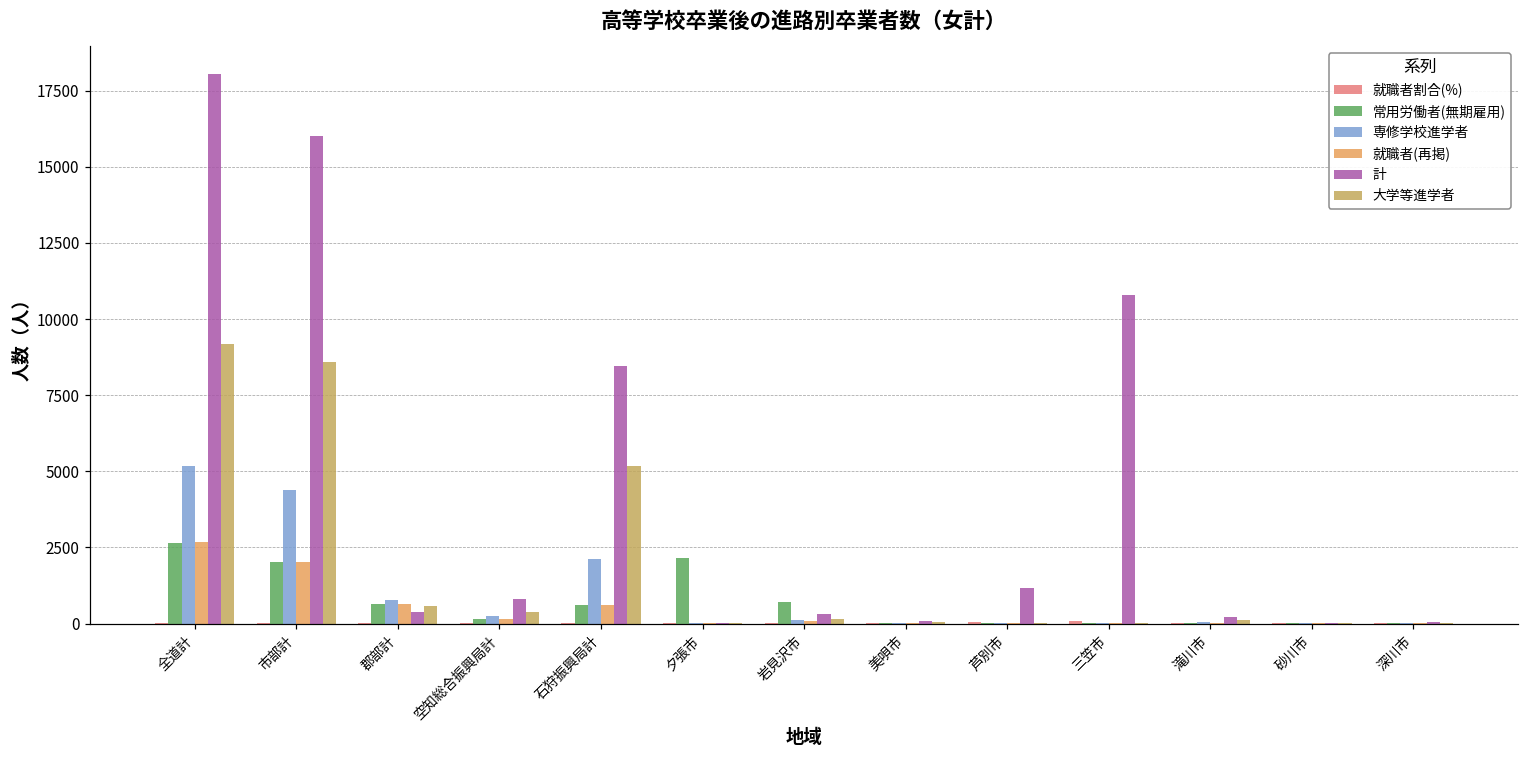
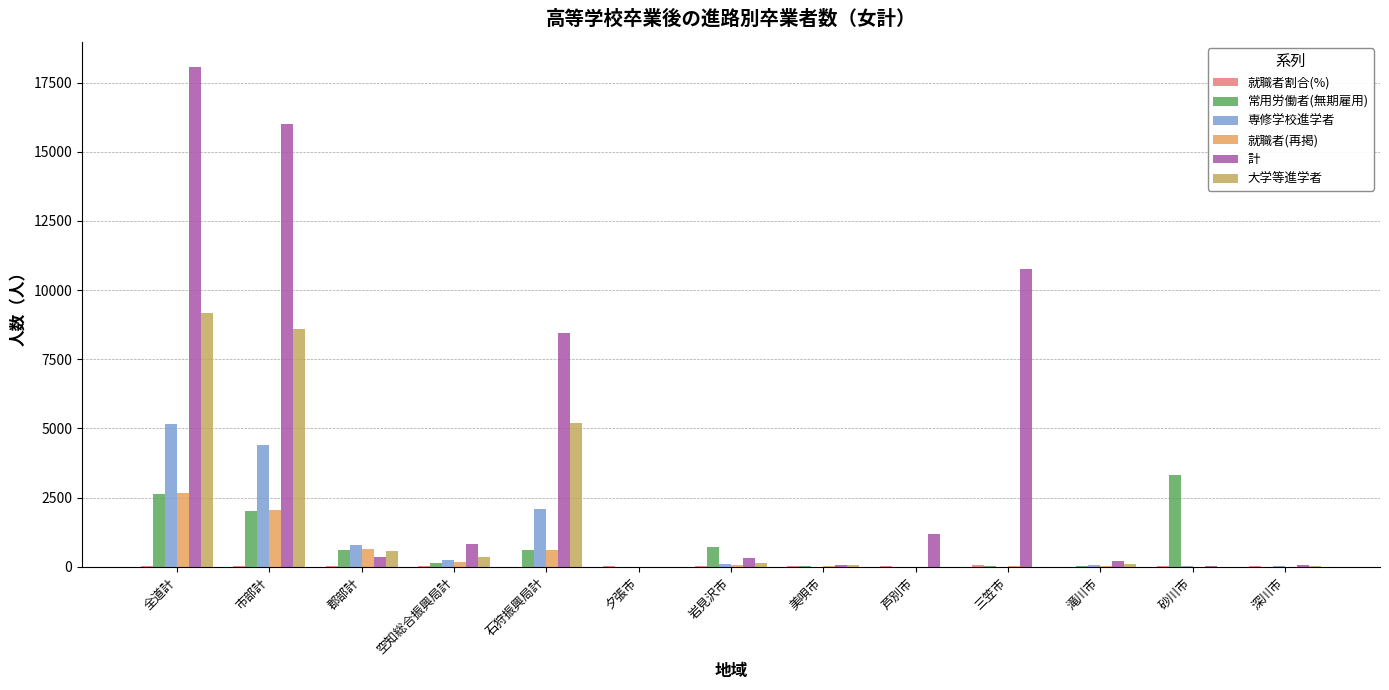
  {
    "常用労働者(無期雇用)": {
      "全道計": 2600,
      "市部計": 2000,
      "郡部計": 600,
      "空知総合振興局計": 200,
      "石狩振興局計": 600,
-     "夕張市": 2100,
+     "夕張市": 0,
      "岩見沢市": 700,
-     "砂川市": 0
+     "砂川市": 3300
    },
    "専修学校進学者": {
      "全道計": 5200,
      "市部計": 4400,
      "郡部計": 800,
      "空知総合振興局計": 300,
      "石狩振興局計": 2100,
      "岩見沢市": 100
    },
    "計": {
      "全道計": 18100,
      "市部計": 16000,
      "郡部計": 400,
      "空知総合振興局計": 800,
      "石狩振興局計": 8500,
      "岩見沢市": 300,
      "芦別市": 1200,
      "三笠市": 10800,
      "滝川市": 200
    }
  }
